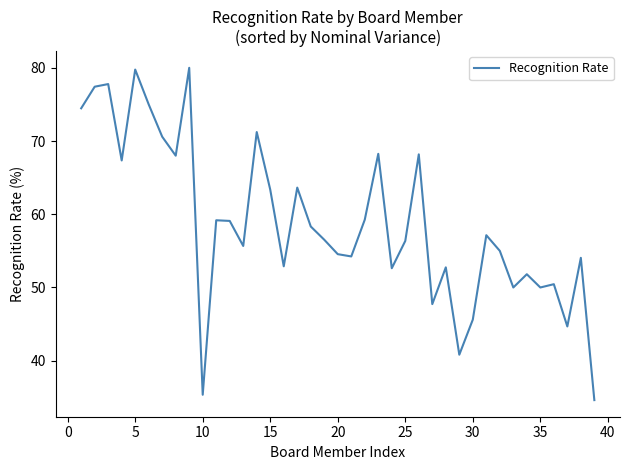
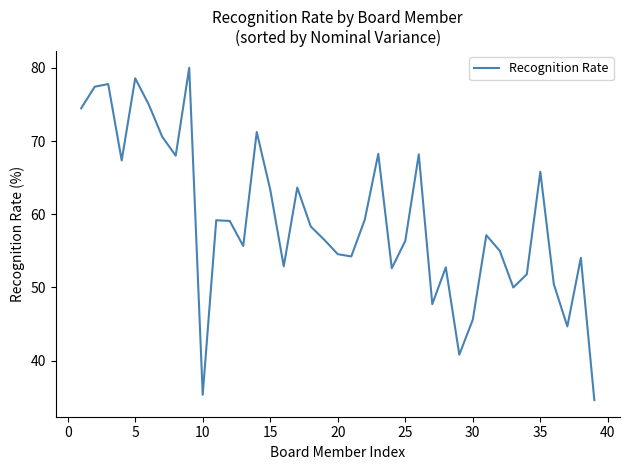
  {
-   "5": 80,
+   "5": 79,
    "10": 35,
    "15": 63,
    "20": 55,
    "25": 56,
    "30": 46,
-   "35": 50
+   "35": 66
  }
